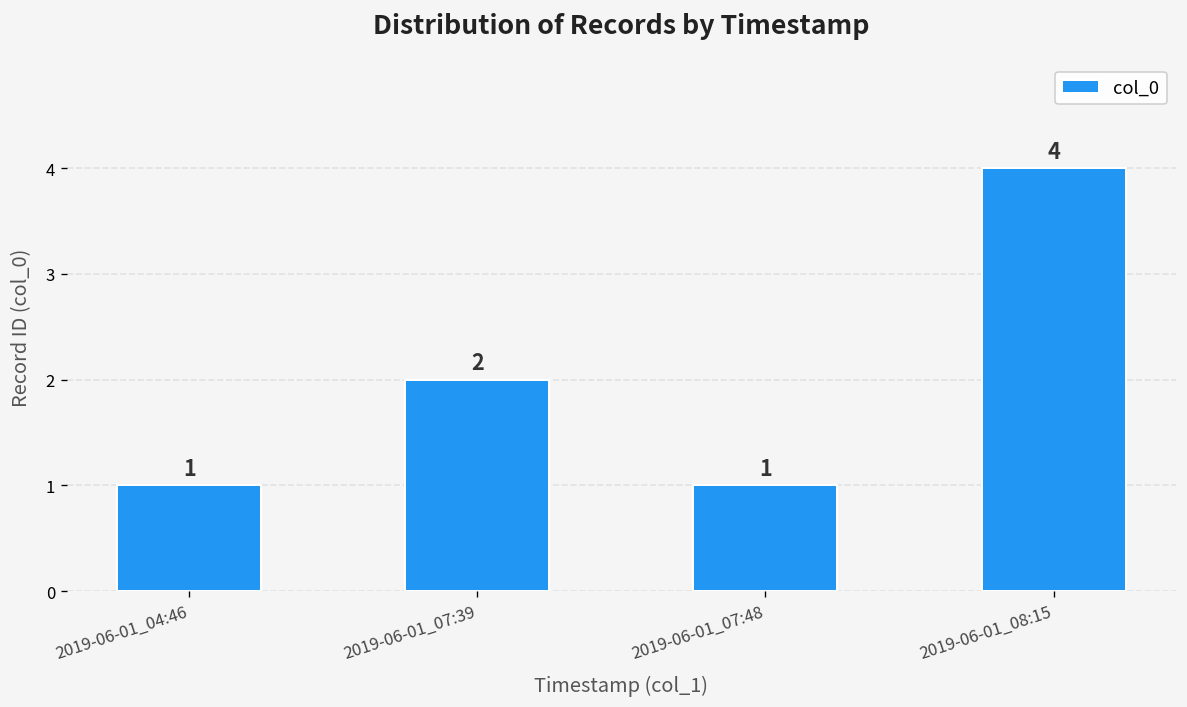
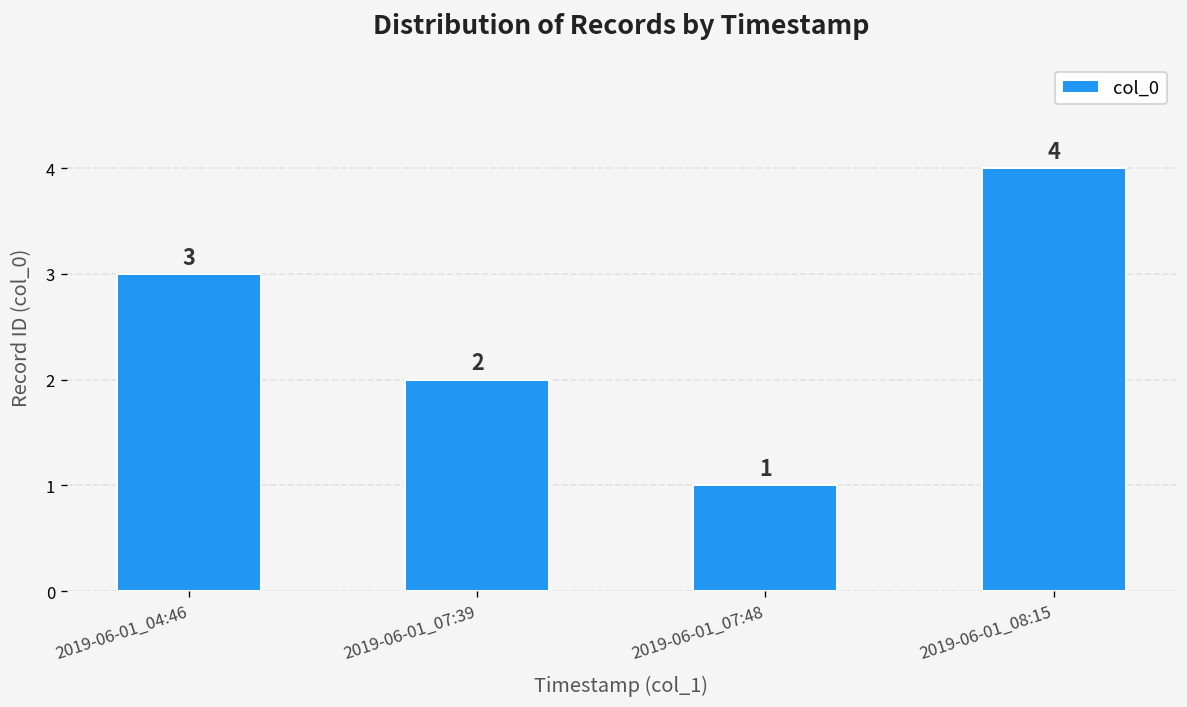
  {
-   "2019-06-01_04:46": 1,
+   "2019-06-01_04:46": 3,
    "2019-06-01_07:39": 2,
    "2019-06-01_07:48": 1,
    "2019-06-01_08:15": 4
  }
